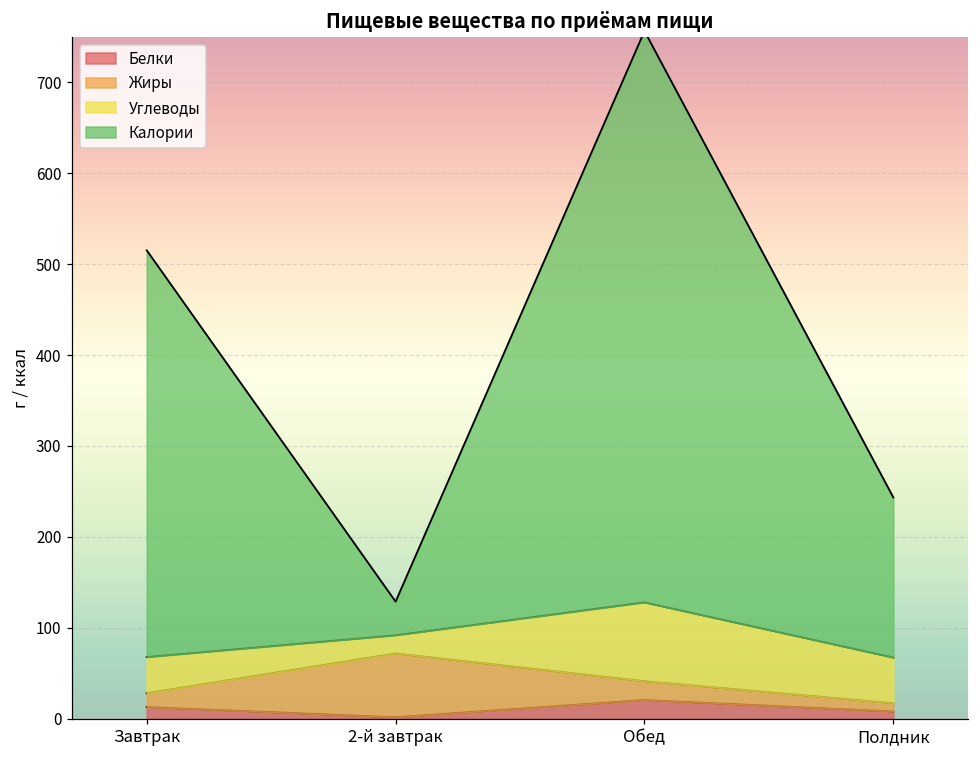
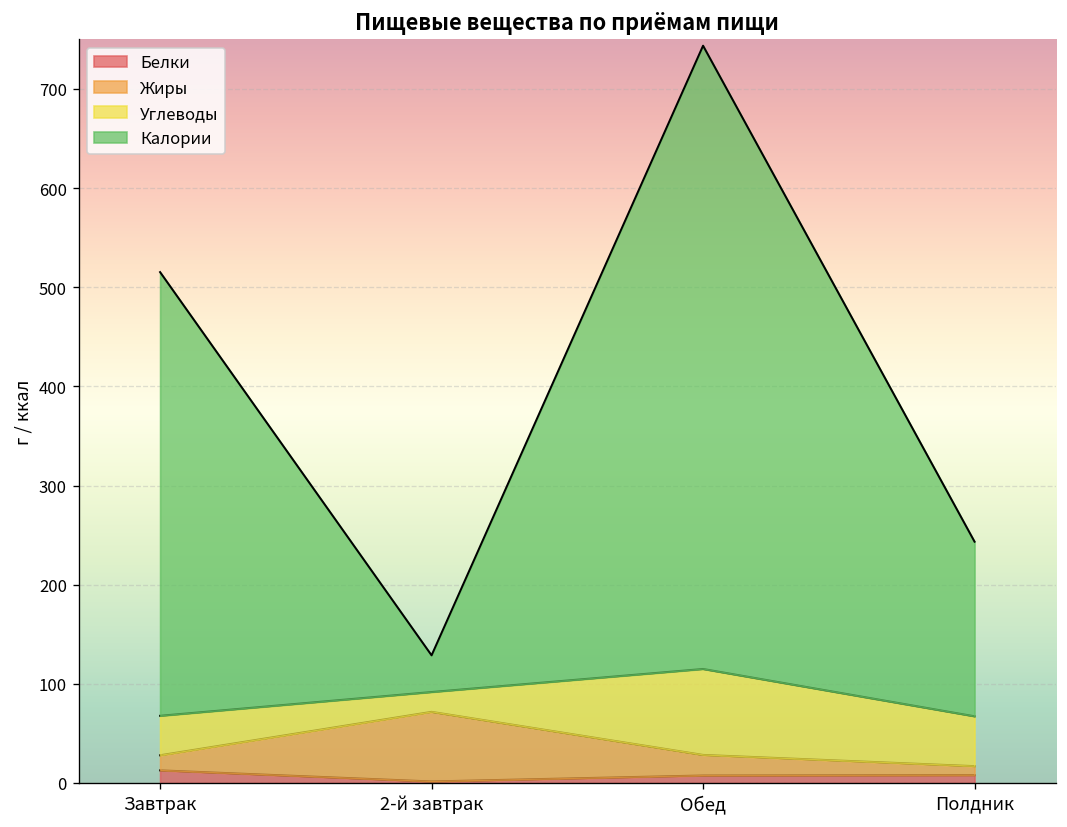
  {
    "Белки": {
      "Завтрак": 10,
      "2-й завтрак": 0,
-     "Обед": 20,
+     "Обед": 10,
      "Полдник": 10
    },
    "Жиры": {
      "Завтрак": 20,
      "2-й завтрак": 70,
      "Обед": 20,
      "Полдник": 10
    },
    "Углеводы": {
      "Завтрак": 40,
      "2-й завтрак": 20,
      "Обед": 90,
      "Полдник": 50
    },
    "Калории": {
      "Завтрак": 450,
      "2-й завтрак": 40,
      "Полдник": 180
    }
  }
